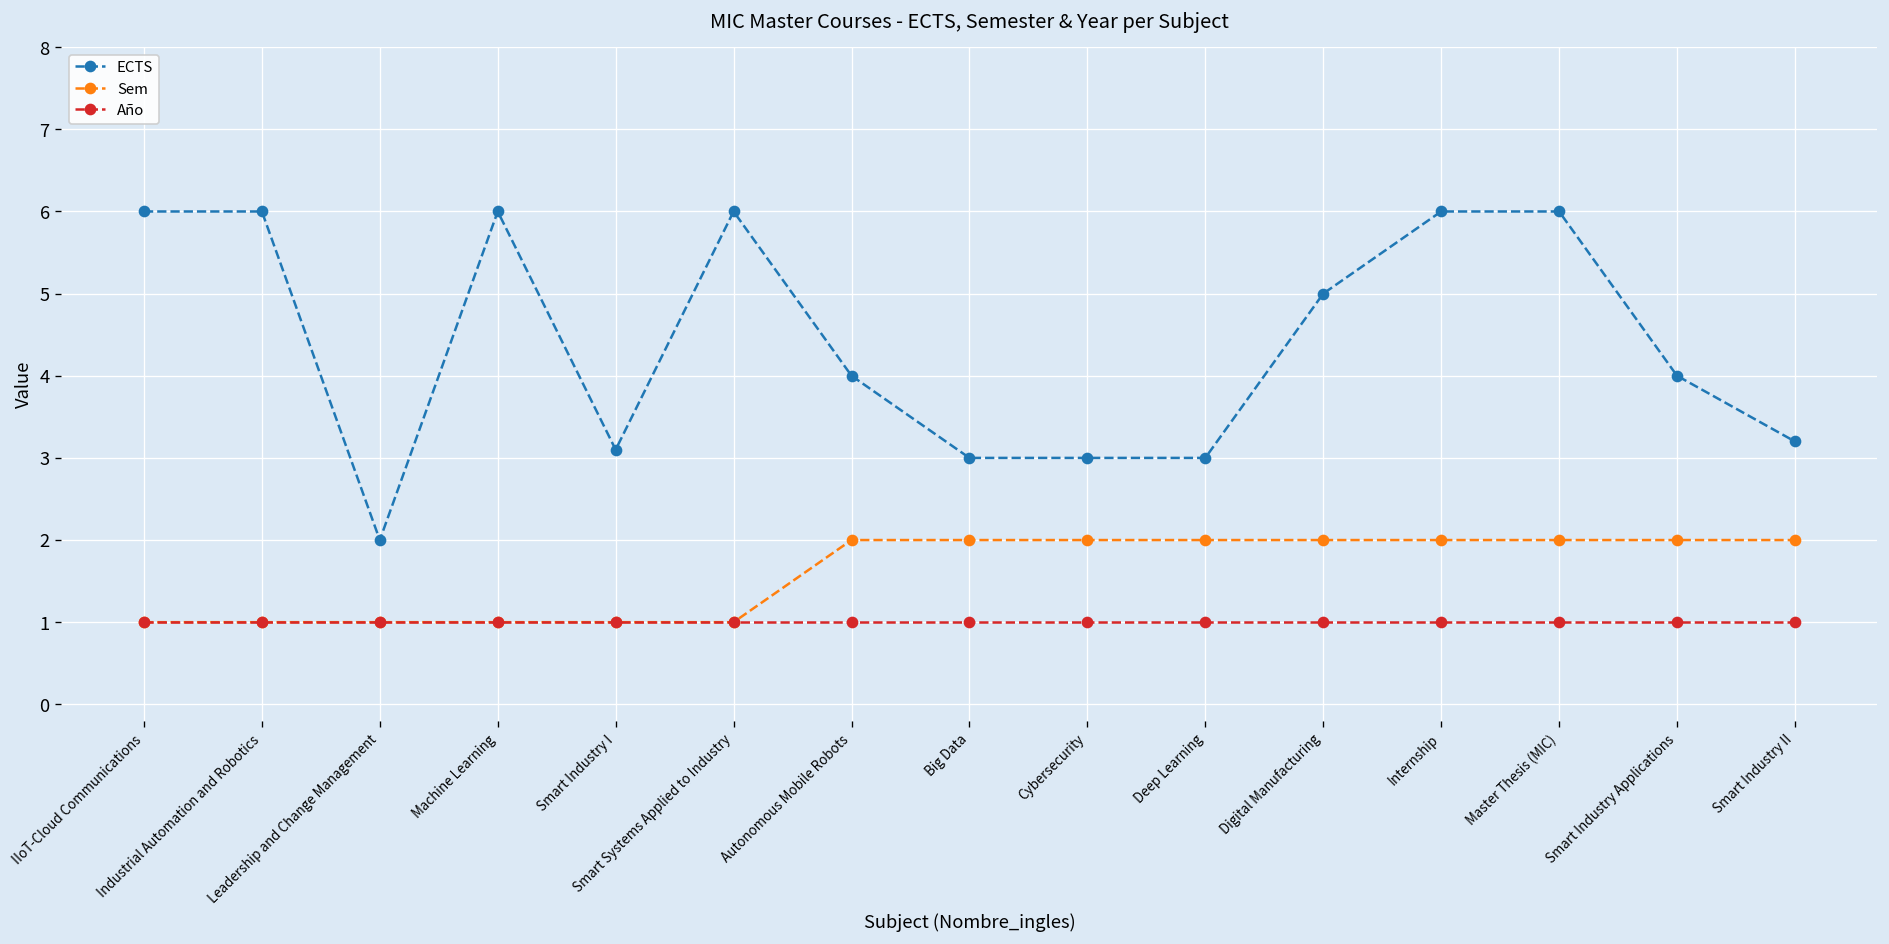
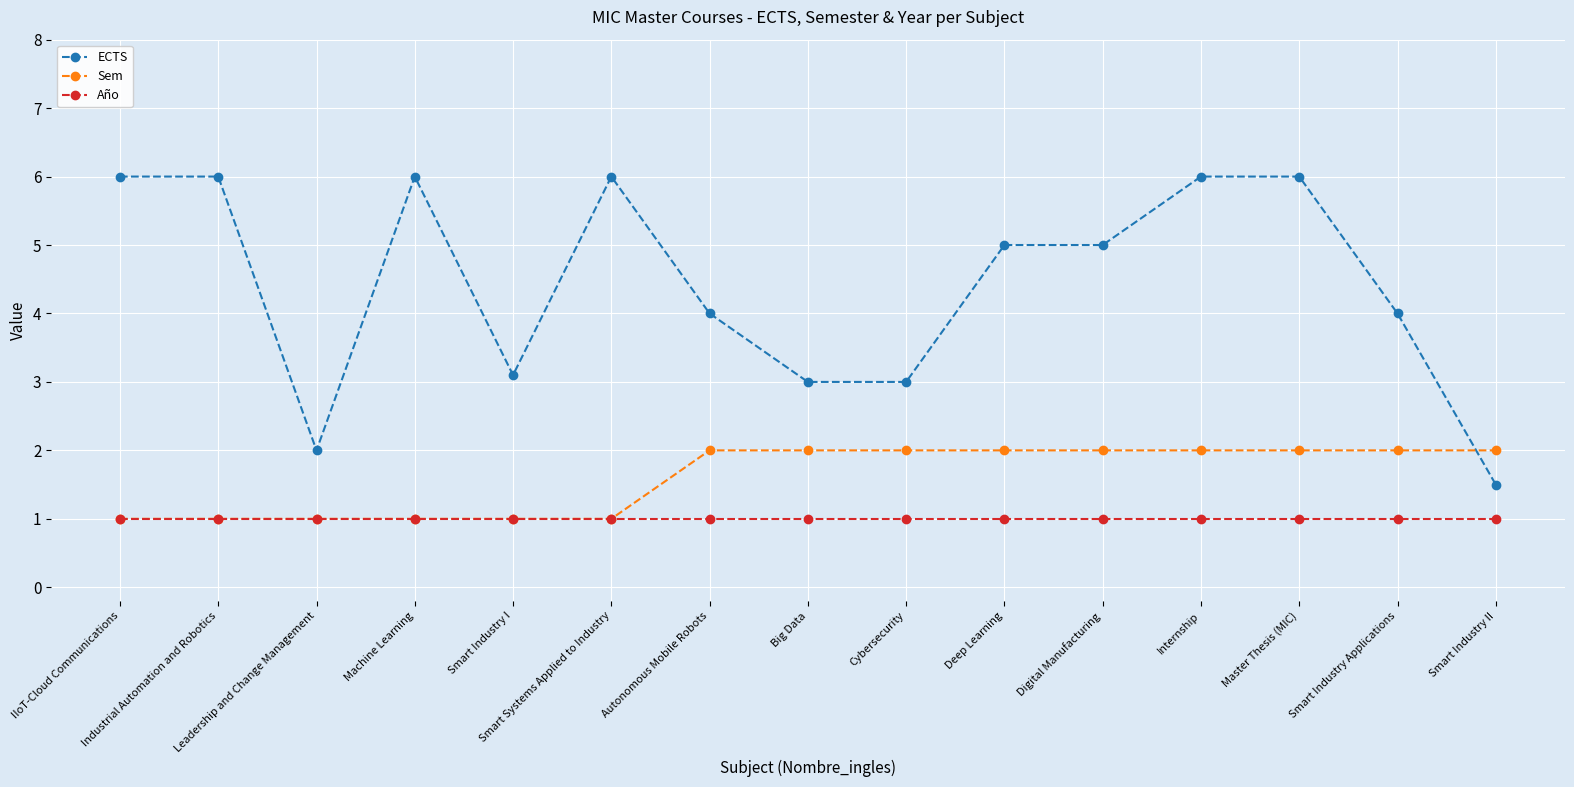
  {
    "ECTS": {
      "IIoT-Cloud Communications": 6.0,
      "Industrial Automation and Robotics": 6.0,
      "Leadership and Change Management": 2.0,
      "Machine Learning": 6.0,
      "Smart Industry I": 3.1,
      "Smart Systems Applied to Industry": 6.0,
      "Autonomous Mobile Robots": 4.0,
      "Big Data": 3.0,
      "Cybersecurity": 3.0,
-     "Deep Learning": 3,
+     "Deep Learning": 5,
      "Digital Manufacturing": 5.0,
      "Internship": 6.0,
      "Master Thesis (MIC)": 6.0,
      "Smart Industry Applications": 4.0,
-     "Smart Industry II": 3.2
+     "Smart Industry II": 1.5
    },
    "Sem": {
      "Autonomous Mobile Robots": 2.0,
      "Big Data": 2.0,
      "Cybersecurity": 2.0,
      "Deep Learning": 2.0,
      "Digital Manufacturing": 2.0,
      "Internship": 2.0,
      "Master Thesis (MIC)": 2.0,
      "Smart Industry Applications": 2.0,
      "Smart Industry II": 2.0
    },
    "Año": {
      "Autonomous Mobile Robots": 1.0,
      "Big Data": 1.0,
      "Cybersecurity": 1.0,
      "Deep Learning": 1.0,
      "Digital Manufacturing": 1.0,
      "Internship": 1.0,
      "Master Thesis (MIC)": 1.0,
      "Smart Industry Applications": 1.0,
      "Smart Industry II": 1.0
    }
  }
